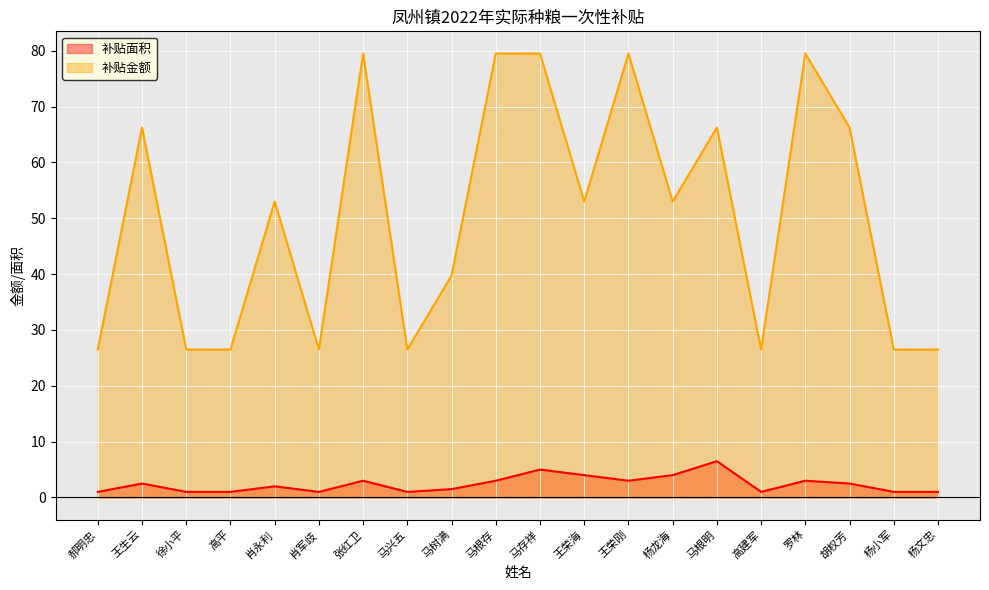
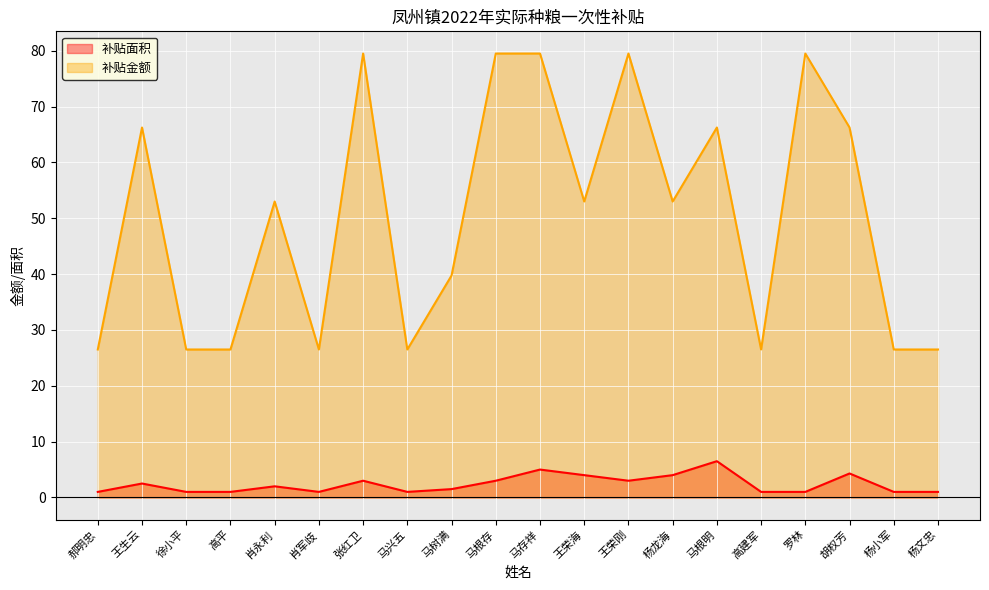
  {
    "补贴面积": {
      "郝明忠": 1,
      "王生云": 3,
      "徐小平": 1,
      "高平": 1,
      "肖永利": 2,
      "肖军歧": 1,
      "张红卫": 3,
      "马兴五": 1,
      "马树满": 2,
      "马根存": 3,
      "马存祥": 5,
      "王荣海": 4,
      "王荣刚": 3,
      "杨龙海": 4,
      "马根明": 7,
      "高建军": 1,
-     "罗林": 3,
-     "胡权芳": 3,
+     "罗林": 1,
+     "胡权芳": 4,
      "杨小军": 1,
      "杨文忠": 1
    },
    "补贴金额": {
      "郝明忠": 27,
      "王生云": 66,
      "徐小平": 27,
      "高平": 27,
      "肖永利": 53,
      "肖军歧": 27,
      "张红卫": 80,
      "马兴五": 27,
      "马树满": 40,
      "马根存": 80,
      "马存祥": 80,
      "王荣海": 53,
      "王荣刚": 80,
      "杨龙海": 53,
      "马根明": 66,
      "高建军": 27,
      "罗林": 80,
      "胡权芳": 66,
      "杨小军": 27,
      "杨文忠": 27
    }
  }
